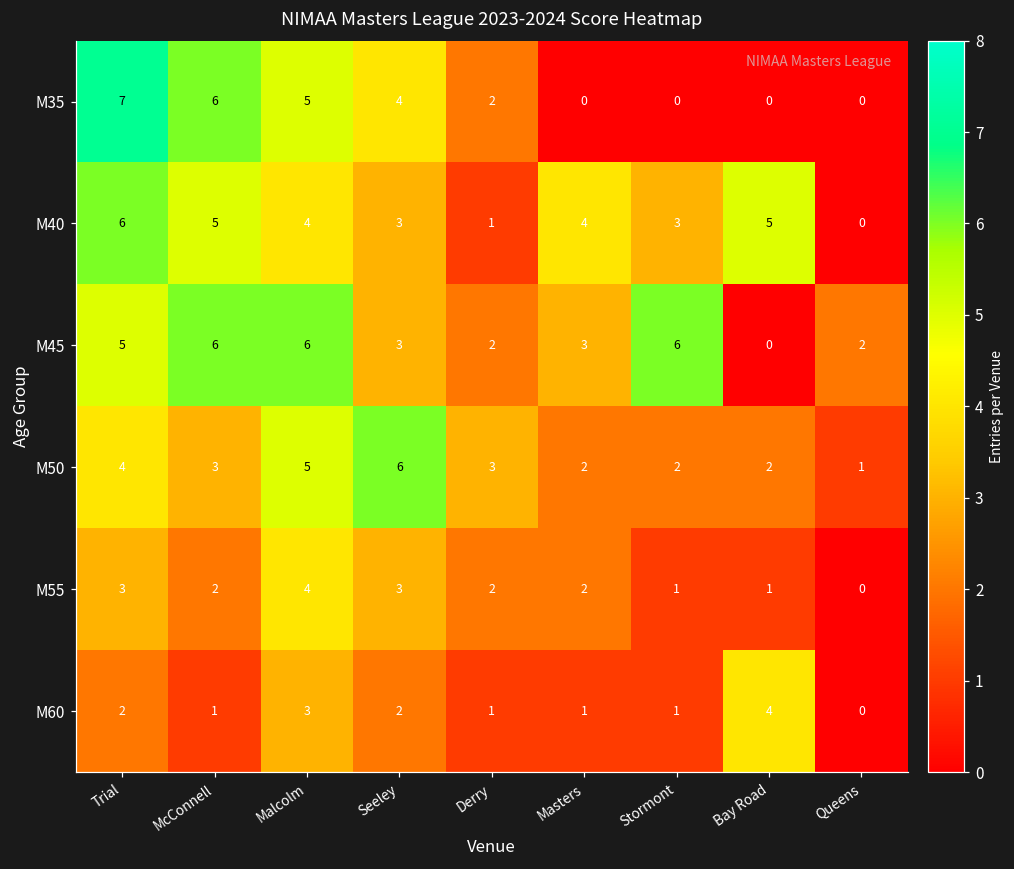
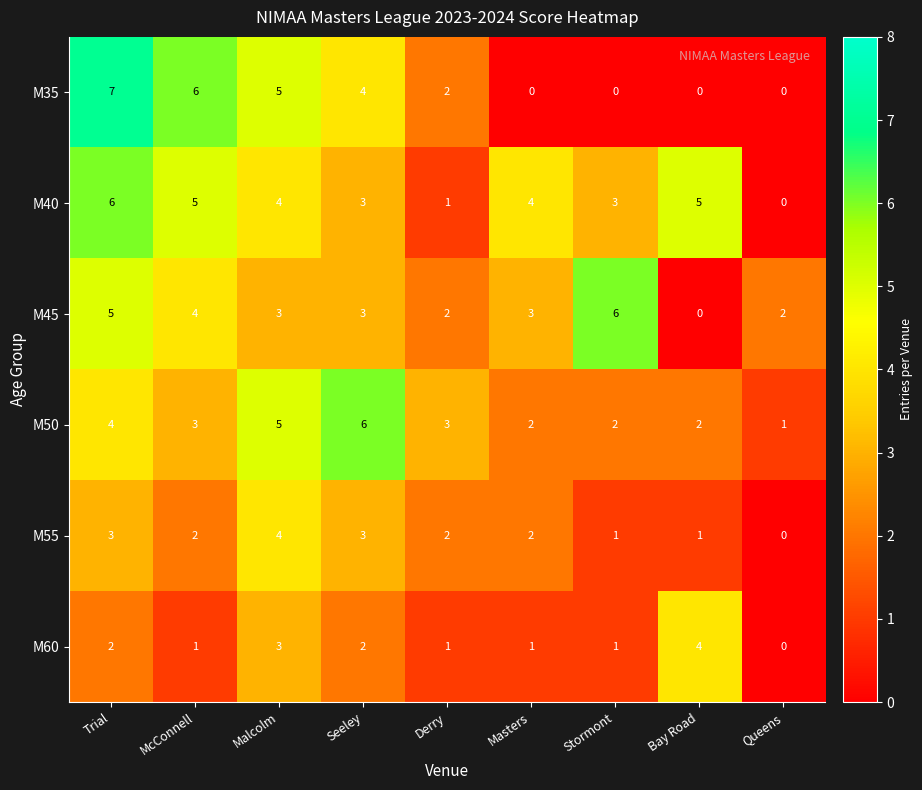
  {
    "M35": {
      "Trial": 7,
      "McConnell": 6,
      "Malcolm": 5,
      "Seeley": 4,
      "Derry": 2,
      "Masters": 0,
      "Stormont": 0,
      "Bay Road": 0
    },
    "M40": {
      "Trial": 6,
      "McConnell": 5,
      "Malcolm": 4,
      "Seeley": 3,
      "Derry": 1,
      "Masters": 4,
      "Stormont": 3,
      "Bay Road": 5,
      "Queens": 0
    },
    "M45": {
      "Trial": 5,
-     "McConnell": 6,
-     "Malcolm": 6,
+     "McConnell": 4,
+     "Malcolm": 3,
      "Seeley": 3,
      "Derry": 2,
      "Masters": 3,
      "Stormont": 6,
      "Bay Road": 0,
      "Queens": 2
    },
    "M50": {
      "Trial": 4,
      "McConnell": 3,
      "Malcolm": 5,
      "Seeley": 6,
      "Derry": 3,
      "Masters": 2,
      "Stormont": 2,
      "Bay Road": 2,
      "Queens": 1
    },
    "M55": {
      "Trial": 3,
      "McConnell": 2,
      "Malcolm": 4,
      "Seeley": 3,
      "Derry": 2,
      "Masters": 2,
      "Stormont": 1,
      "Bay Road": 1,
      "Queens": 0
    },
    "M60": {
      "Trial": 2,
      "McConnell": 1,
      "Malcolm": 3,
      "Seeley": 2,
      "Derry": 1,
      "Masters": 1,
      "Stormont": 1,
      "Bay Road": 4,
      "Queens": 0
    }
  }
